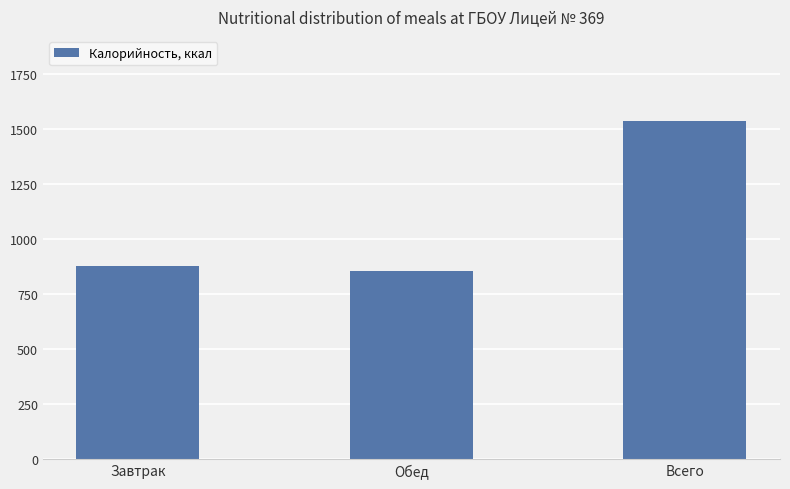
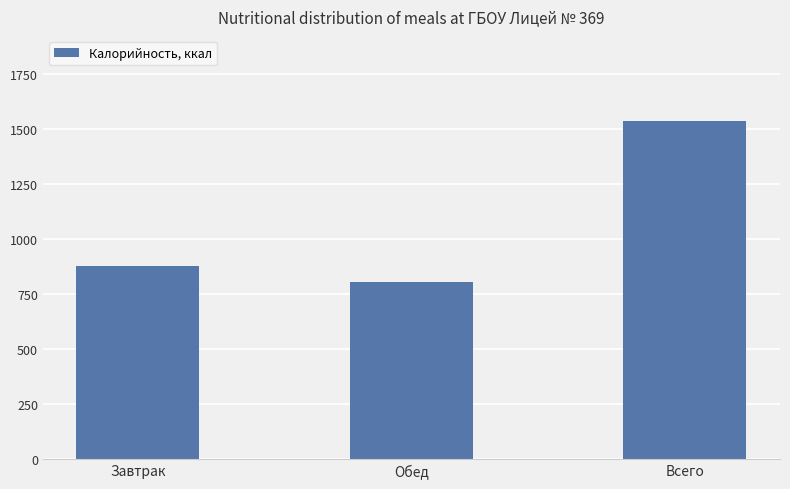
  {
    "Завтрак": 880,
-   "Обед": 860,
+   "Обед": 800,
    "Всего": 1540
  }
